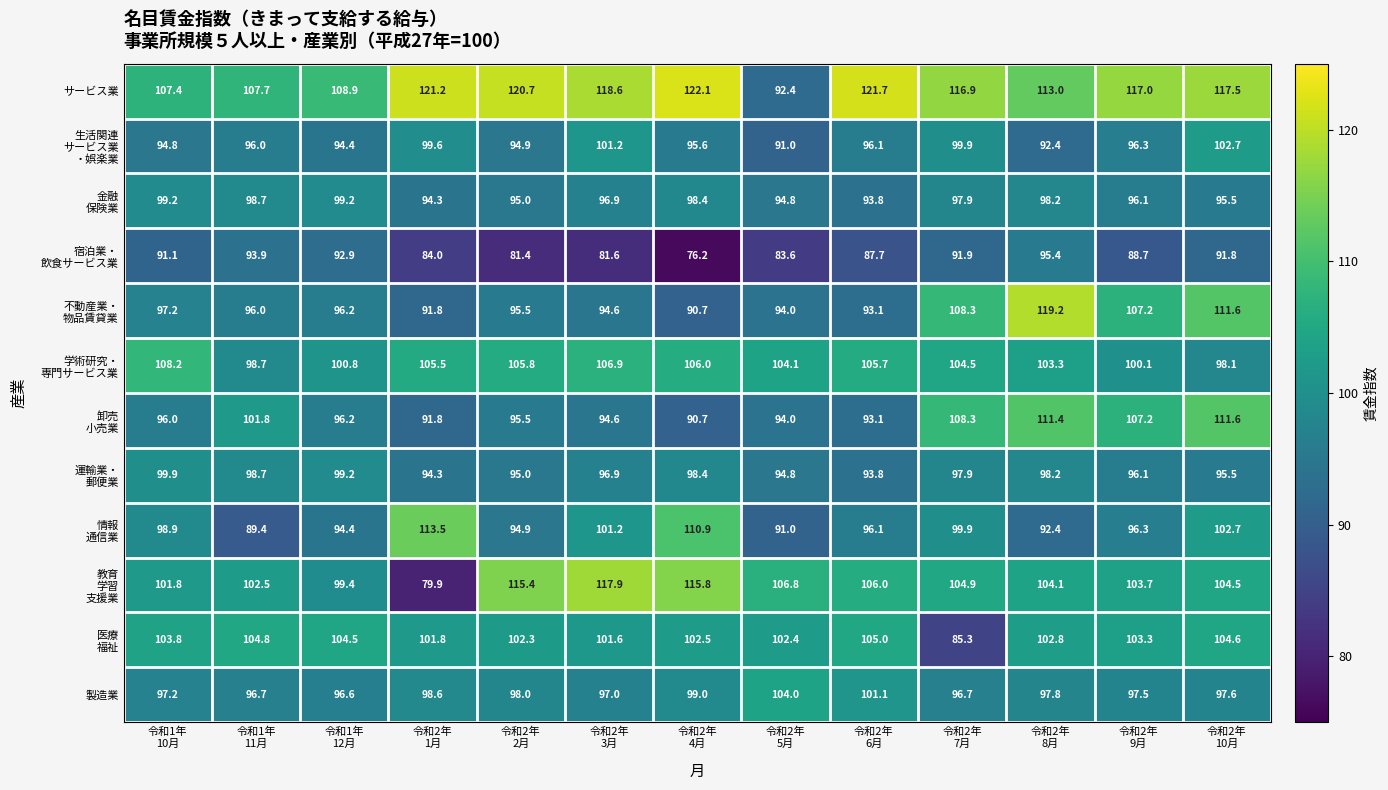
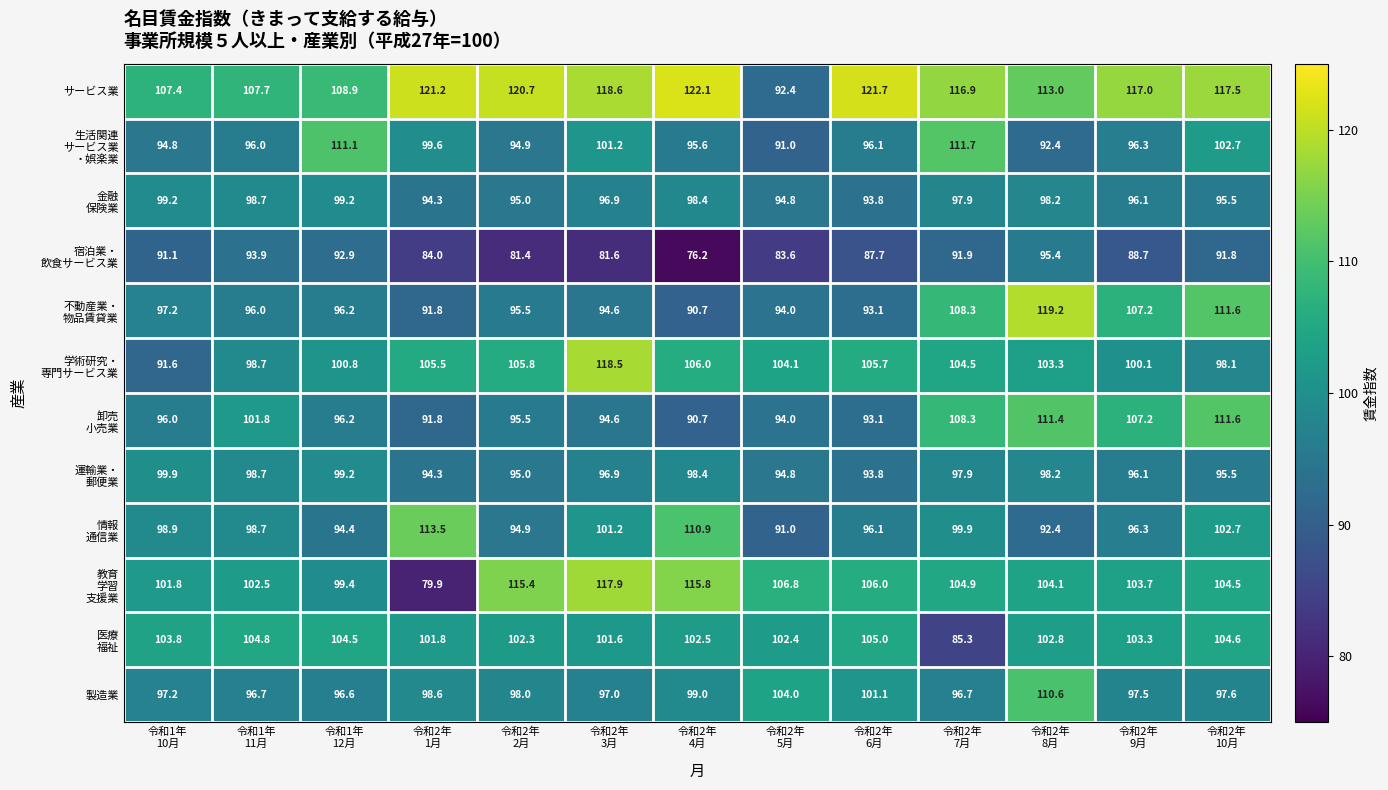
  {
    "サービス業": {
      "令和1年 10月": 107.4,
      "令和1年 11月": 107.7,
      "令和1年 12月": 108.9,
      "令和2年 1月": 121.2,
      "令和2年 2月": 120.7,
      "令和2年 3月": 118.6,
      "令和2年 4月": 122.1,
      "令和2年 5月": 92.4,
      "令和2年 6月": 121.7,
      "令和2年 7月": 116.9,
      "令和2年 8月": 113.0,
      "令和2年 9月": 117.0,
      "令和2年 10月": 117.5
    },
    "生活関連 サービス業 ・娯楽業": {
      "令和1年 10月": 94.8,
      "令和1年 11月": 96.0,
-     "令和1年 12月": 94.4,
+     "令和1年 12月": 111.1,
      "令和2年 1月": 99.6,
      "令和2年 2月": 94.9,
      "令和2年 3月": 101.2,
      "令和2年 4月": 95.6,
      "令和2年 5月": 91.0,
      "令和2年 6月": 96.1,
-     "令和2年 7月": 99.9,
+     "令和2年 7月": 111.7,
      "令和2年 8月": 92.4,
      "令和2年 9月": 96.3,
      "令和2年 10月": 102.7
    },
    "金融 保険業": {
      "令和1年 10月": 99.2,
      "令和1年 11月": 98.7,
      "令和1年 12月": 99.2,
      "令和2年 1月": 94.3,
      "令和2年 2月": 95.0,
      "令和2年 3月": 96.9,
      "令和2年 4月": 98.4,
      "令和2年 5月": 94.8,
      "令和2年 6月": 93.8,
      "令和2年 7月": 97.9,
      "令和2年 8月": 98.2,
      "令和2年 9月": 96.1,
      "令和2年 10月": 95.5
    },
    "宿泊業・ 飲食サービス業": {
      "令和1年 10月": 91.1,
      "令和1年 11月": 93.9,
      "令和1年 12月": 92.9,
      "令和2年 1月": 84.0,
      "令和2年 2月": 81.4,
      "令和2年 3月": 81.6,
      "令和2年 4月": 76.2,
      "令和2年 5月": 83.6,
      "令和2年 6月": 87.7,
      "令和2年 7月": 91.9,
      "令和2年 8月": 95.4,
      "令和2年 9月": 88.7,
      "令和2年 10月": 91.8
    },
    "不動産業・ 物品賃貸業": {
      "令和1年 10月": 97.2,
      "令和1年 11月": 96.0,
      "令和1年 12月": 96.2,
      "令和2年 1月": 91.8,
      "令和2年 2月": 95.5,
      "令和2年 3月": 94.6,
      "令和2年 4月": 90.7,
      "令和2年 5月": 94.0,
      "令和2年 6月": 93.1,
      "令和2年 7月": 108.3,
      "令和2年 8月": 119.2,
      "令和2年 9月": 107.2,
      "令和2年 10月": 111.6
    },
    "学術研究・ 専門サービス業": {
-     "令和1年 10月": 108.2,
+     "令和1年 10月": 91.6,
      "令和1年 11月": 98.7,
      "令和1年 12月": 100.8,
      "令和2年 1月": 105.5,
      "令和2年 2月": 105.8,
-     "令和2年 3月": 106.9,
+     "令和2年 3月": 118.5,
      "令和2年 4月": 106.0,
      "令和2年 5月": 104.1,
      "令和2年 6月": 105.7,
      "令和2年 7月": 104.5,
      "令和2年 8月": 103.3,
      "令和2年 9月": 100.1,
      "令和2年 10月": 98.1
    },
    "卸売 小売業": {
      "令和1年 10月": 96.0,
      "令和1年 11月": 101.8,
      "令和1年 12月": 96.2,
      "令和2年 1月": 91.8,
      "令和2年 2月": 95.5,
      "令和2年 3月": 94.6,
      "令和2年 4月": 90.7,
      "令和2年 5月": 94.0,
      "令和2年 6月": 93.1,
      "令和2年 7月": 108.3,
      "令和2年 8月": 111.4,
      "令和2年 9月": 107.2,
      "令和2年 10月": 111.6
    },
    "運輸業・ 郵便業": {
      "令和1年 10月": 99.9,
      "令和1年 11月": 98.7,
      "令和1年 12月": 99.2,
      "令和2年 1月": 94.3,
      "令和2年 2月": 95.0,
      "令和2年 3月": 96.9,
      "令和2年 4月": 98.4,
      "令和2年 5月": 94.8,
      "令和2年 6月": 93.8,
      "令和2年 7月": 97.9,
      "令和2年 8月": 98.2,
      "令和2年 9月": 96.1,
      "令和2年 10月": 95.5
    },
    "情報 通信業": {
      "令和1年 10月": 98.9,
-     "令和1年 11月": 89.4,
+     "令和1年 11月": 98.7,
      "令和1年 12月": 94.4,
      "令和2年 1月": 113.5,
      "令和2年 2月": 94.9,
      "令和2年 3月": 101.2,
      "令和2年 4月": 110.9,
      "令和2年 5月": 91.0,
      "令和2年 6月": 96.1,
      "令和2年 7月": 99.9,
      "令和2年 8月": 92.4,
      "令和2年 9月": 96.3,
      "令和2年 10月": 102.7
    },
    "教育 学習 支援業": {
      "令和1年 10月": 101.8,
      "令和1年 11月": 102.5,
      "令和1年 12月": 99.4,
      "令和2年 1月": 79.9,
      "令和2年 2月": 115.4,
      "令和2年 3月": 117.9,
      "令和2年 4月": 115.8,
      "令和2年 5月": 106.8,
      "令和2年 6月": 106.0,
      "令和2年 7月": 104.9,
      "令和2年 8月": 104.1,
      "令和2年 9月": 103.7,
      "令和2年 10月": 104.5
    },
    "医療 福祉": {
      "令和1年 10月": 103.8,
      "令和1年 11月": 104.8,
      "令和1年 12月": 104.5,
      "令和2年 1月": 101.8,
      "令和2年 2月": 102.3,
      "令和2年 3月": 101.6,
      "令和2年 4月": 102.5,
      "令和2年 5月": 102.4,
      "令和2年 6月": 105.0,
      "令和2年 7月": 85.3,
      "令和2年 8月": 102.8,
      "令和2年 9月": 103.3,
      "令和2年 10月": 104.6
    },
    "製造業": {
      "令和1年 10月": 97.2,
      "令和1年 11月": 96.7,
      "令和1年 12月": 96.6,
      "令和2年 1月": 98.6,
      "令和2年 2月": 98.0,
      "令和2年 3月": 97.0,
      "令和2年 4月": 99.0,
      "令和2年 5月": 104.0,
      "令和2年 6月": 101.1,
      "令和2年 7月": 96.7,
-     "令和2年 8月": 97.8,
+     "令和2年 8月": 110.6,
      "令和2年 9月": 97.5,
      "令和2年 10月": 97.6
    }
  }
